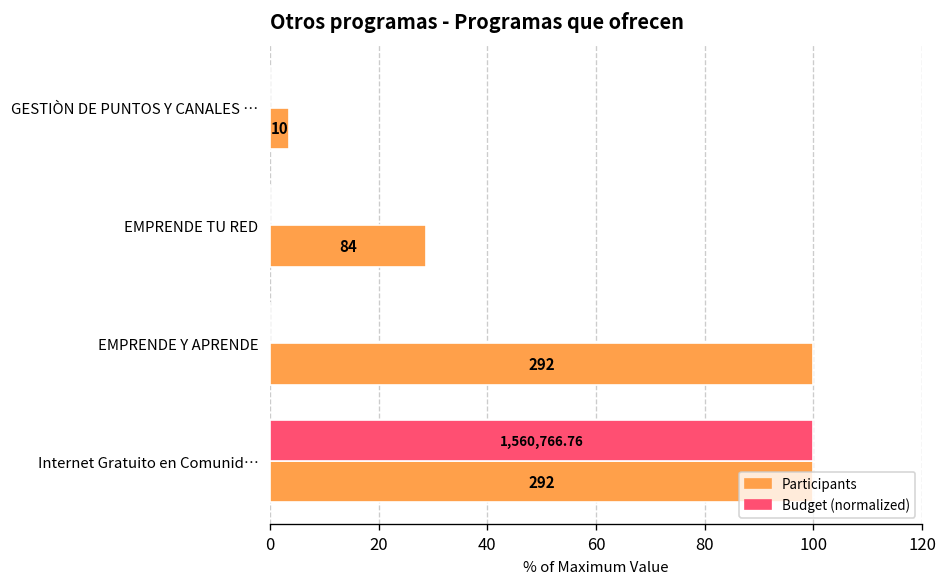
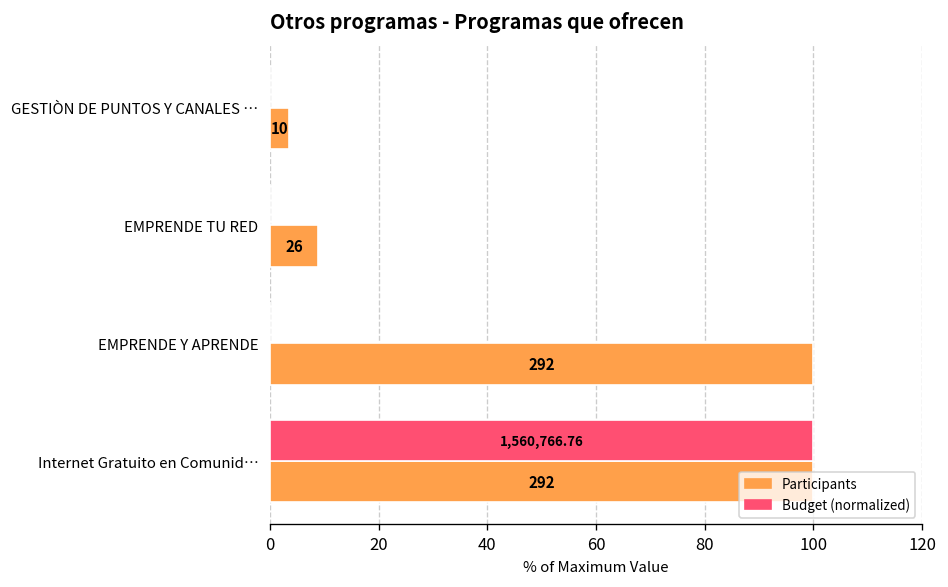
  {
    "Participants": {
-     "EMPRENDE TU RED": 84
+     "EMPRENDE TU RED": 26
    },
    "Budget (normalized)": {
      "GESTIÒN DE PUNTOS Y CANALES …": 0,
      "EMPRENDE TU RED": 0,
      "EMPRENDE Y APRENDE": 0
    }
  }
